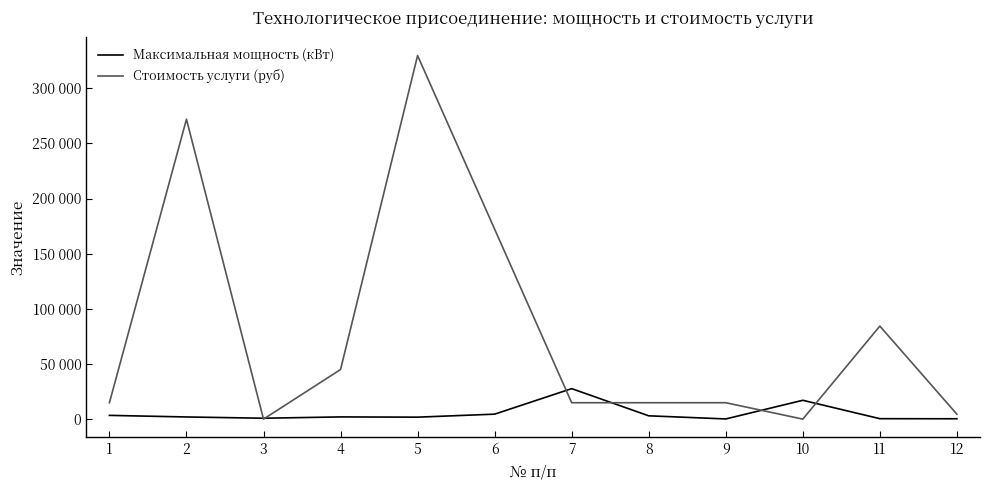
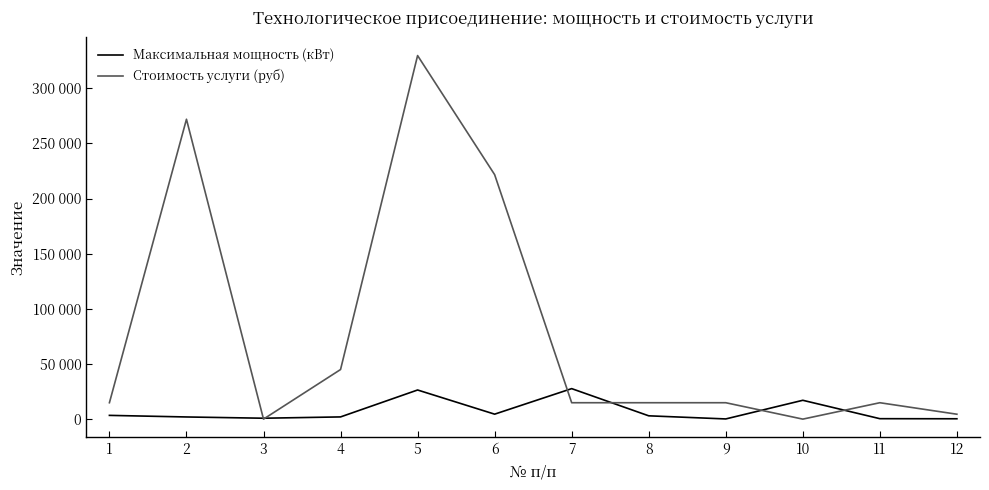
  {
    "Максимальная мощность (кВт)": {
      "1": 3000,
      "2": 2000,
      "4": 2000,
-     "5": 2000,
+     "5": 26000,
      "6": 5000,
      "7": 28000,
      "8": 3000,
      "9": 0,
      "10": 17000,
      "11": 0,
      "12": 0
    },
    "Стоимость услуги (руб)": {
      "1": 15000,
      "2": 272000,
      "4": 45000,
      "5": 330000,
-     "6": 172000,
+     "6": 222000,
      "7": 15000,
      "8": 15000,
      "9": 15000,
      "10": 0,
-     "11": 84000,
+     "11": 15000,
      "12": 4000
    }
  }
